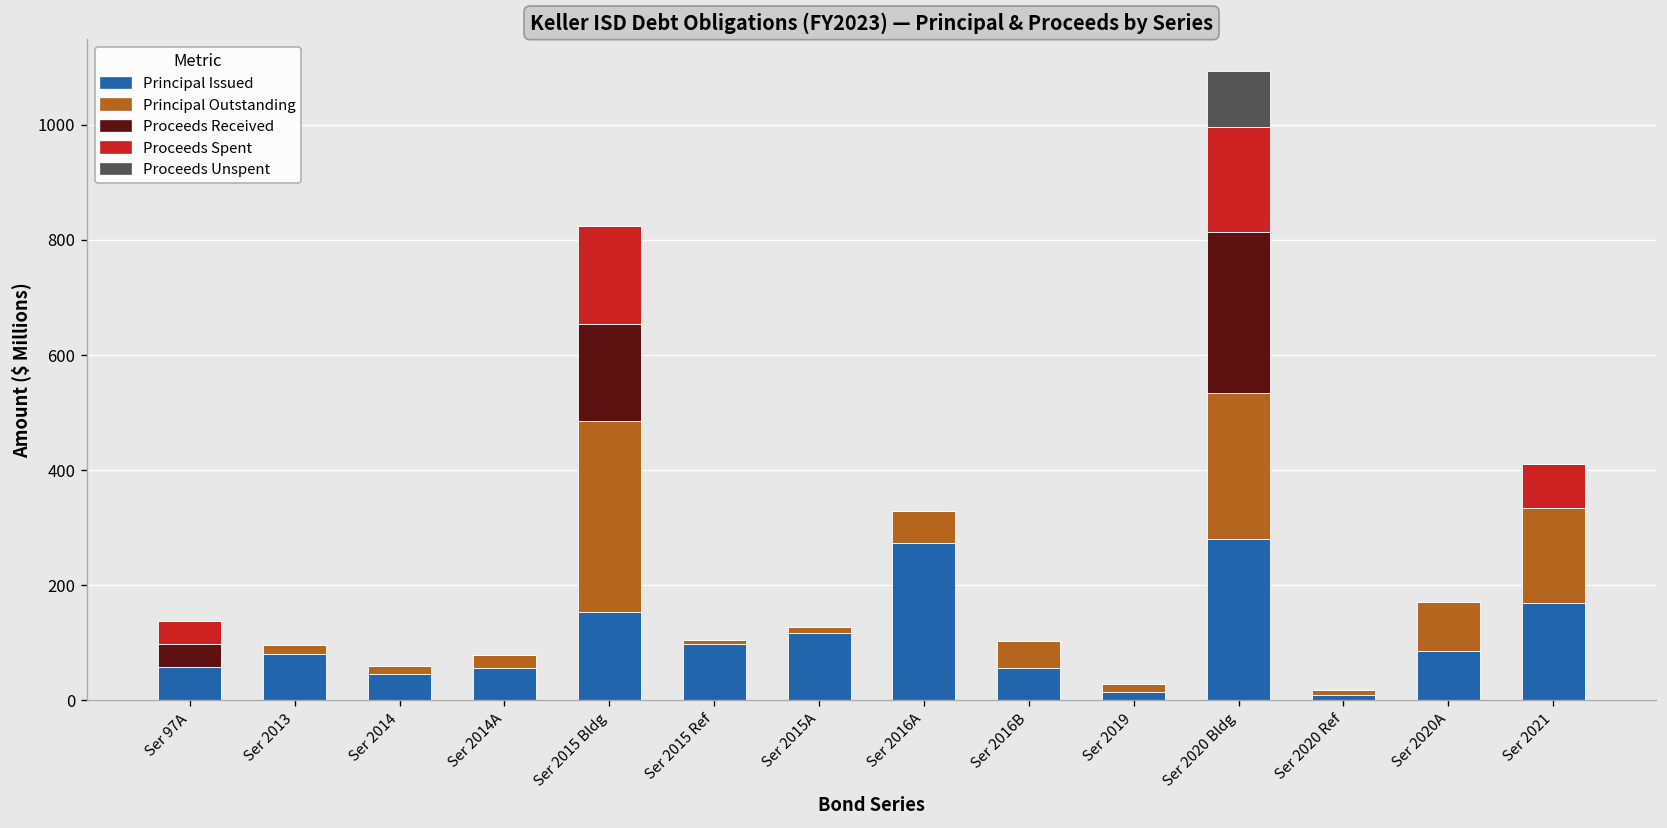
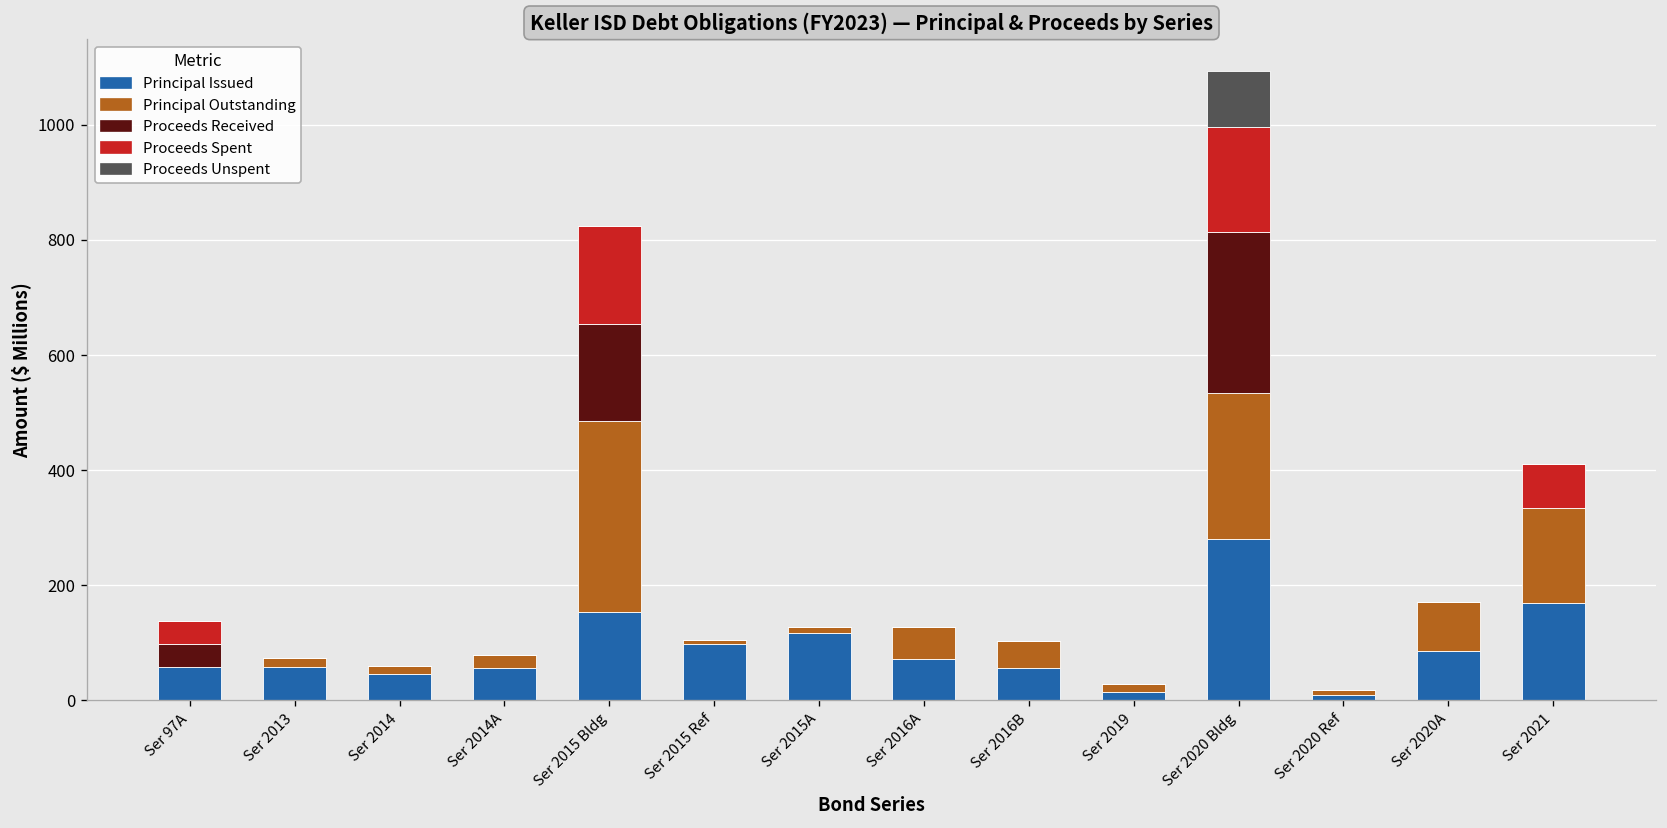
  {
    "Principal Issued": {
      "Ser 97A": 60,
-     "Ser 2013": 80,
+     "Ser 2013": 60,
      "Ser 2014": 50,
      "Ser 2014A": 60,
      "Ser 2015 Bldg": 150,
      "Ser 2015 Ref": 100,
      "Ser 2015A": 120,
-     "Ser 2016A": 270,
+     "Ser 2016A": 70,
      "Ser 2016B": 60,
      "Ser 2019": 10,
      "Ser 2020 Bldg": 280,
      "Ser 2020 Ref": 10,
      "Ser 2020A": 90,
      "Ser 2021": 170
    },
    "Principal Outstanding": {
      "Ser 2013": 20,
      "Ser 2014": 10,
      "Ser 2014A": 20,
      "Ser 2015 Bldg": 330,
      "Ser 2015 Ref": 10,
      "Ser 2015A": 10,
      "Ser 2016A": 60,
      "Ser 2016B": 50,
      "Ser 2019": 10,
      "Ser 2020 Bldg": 260,
      "Ser 2020 Ref": 10,
      "Ser 2020A": 80,
      "Ser 2021": 170
    },
    "Proceeds Received": {
      "Ser 97A": 40,
      "Ser 2013": 0,
      "Ser 2014": 0,
      "Ser 2014A": 0,
      "Ser 2015 Bldg": 170,
      "Ser 2015 Ref": 0,
      "Ser 2015A": 0,
      "Ser 2016A": 0,
      "Ser 2016B": 0,
      "Ser 2019": 0,
      "Ser 2020 Bldg": 280,
      "Ser 2020 Ref": 0,
      "Ser 2020A": 0,
      "Ser 2021": 0
    },
    "Proceeds Spent": {
      "Ser 97A": 40,
      "Ser 2013": 0,
      "Ser 2014": 0,
      "Ser 2014A": 0,
      "Ser 2015 Bldg": 170,
      "Ser 2015 Ref": 0,
      "Ser 2015A": 0,
      "Ser 2016A": 0,
      "Ser 2016B": 0,
      "Ser 2019": 0,
      "Ser 2020 Bldg": 180,
      "Ser 2020 Ref": 0,
      "Ser 2020A": 0,
      "Ser 2021": 80
    },
    "Proceeds Unspent": {
      "Ser 97A": 0,
      "Ser 2013": 0,
      "Ser 2014": 0,
      "Ser 2014A": 0,
      "Ser 2015 Bldg": 0,
      "Ser 2015 Ref": 0,
      "Ser 2015A": 0,
      "Ser 2016A": 0,
      "Ser 2016B": 0,
      "Ser 2019": 0,
      "Ser 2020 Bldg": 100,
      "Ser 2020 Ref": 0,
      "Ser 2020A": 0,
      "Ser 2021": 0
    }
  }
